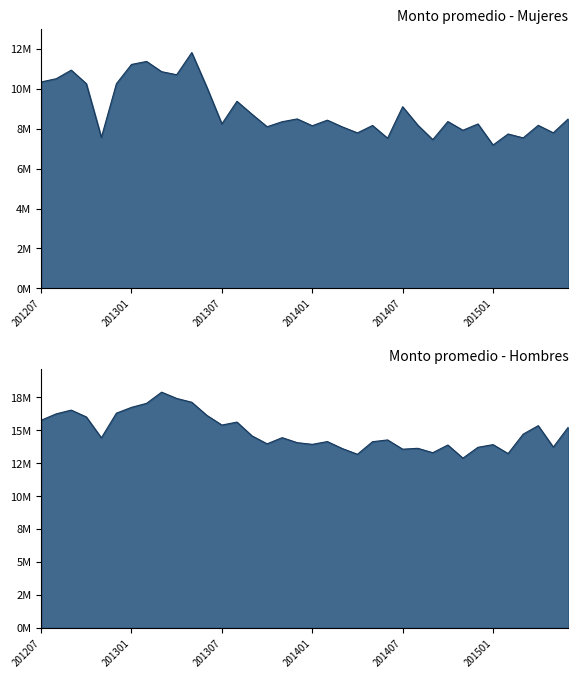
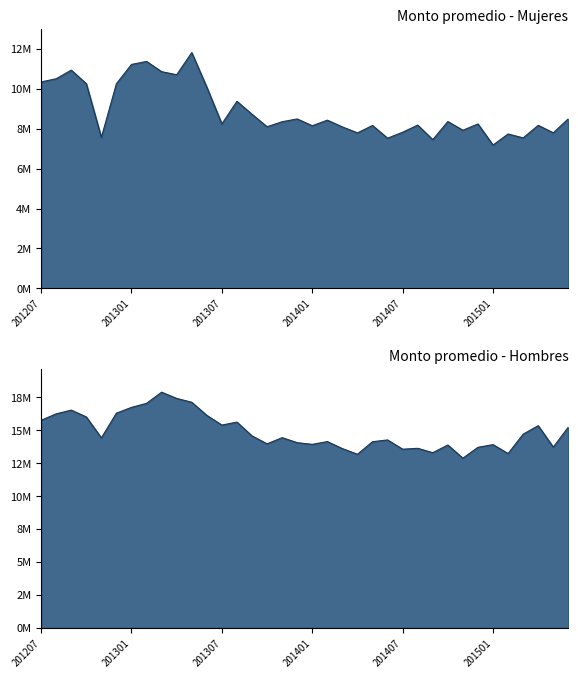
  {
    "Monto promedio - Mujeres": {
      "201207": 10300000,
      "201301": 11200000,
      "201307": 8200000,
      "201401": 8100000,
-     "201407": 9100000,
+     "201407": 7800000,
      "201501": 7200000
    }
  }
